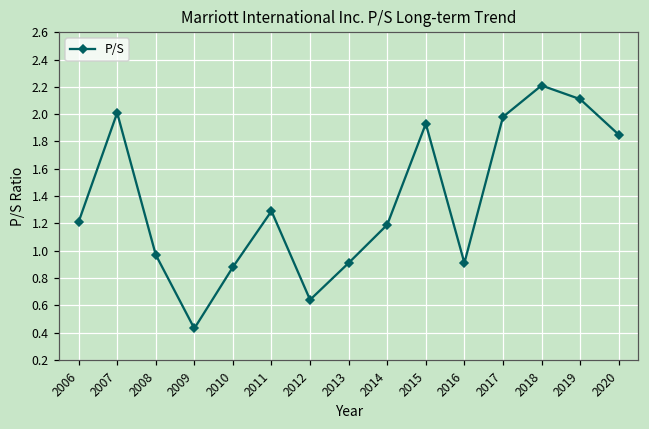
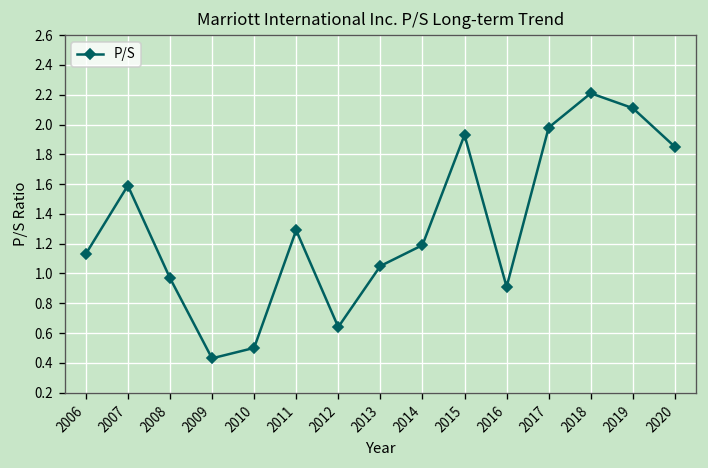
  {
-   "2006": 1.21,
-   "2007": 2.01,
+   "2006": 1.13,
+   "2007": 1.59,
    "2008": 0.97,
    "2009": 0.43,
-   "2010": 0.88,
+   "2010": 0.50,
    "2011": 1.29,
    "2012": 0.64,
-   "2013": 0.91,
+   "2013": 1.05,
    "2014": 1.19,
    "2015": 1.93,
    "2016": 0.91,
    "2017": 1.98,
    "2018": 2.21,
    "2019": 2.11,
    "2020": 1.85
  }
